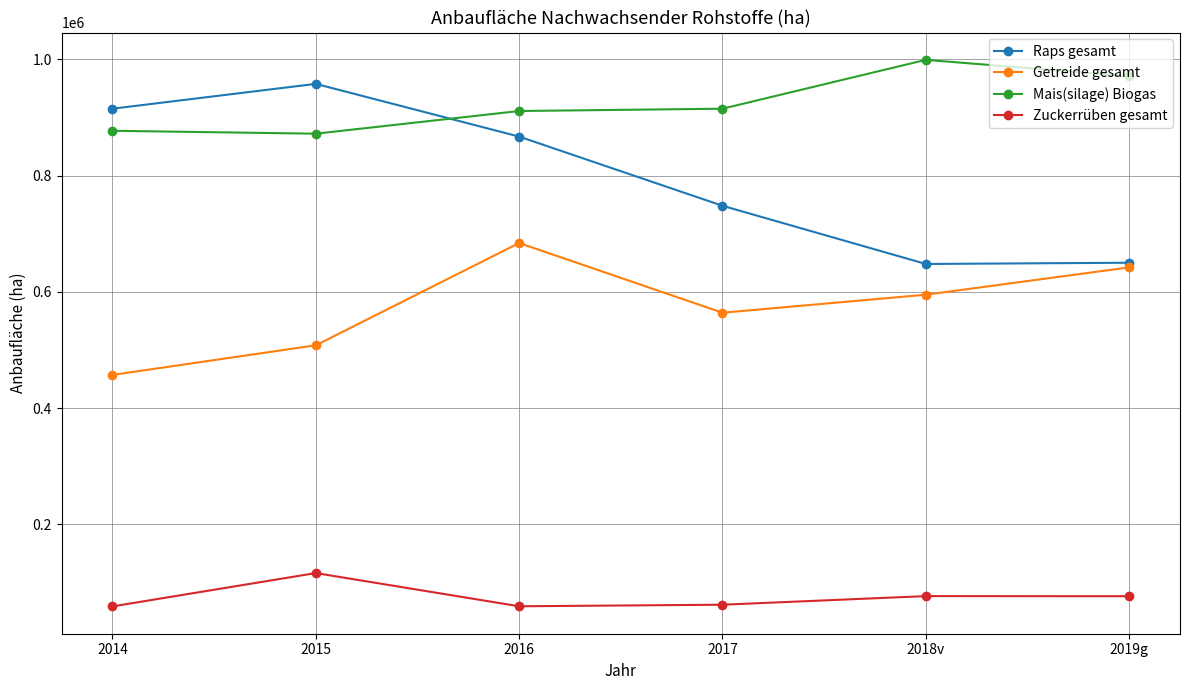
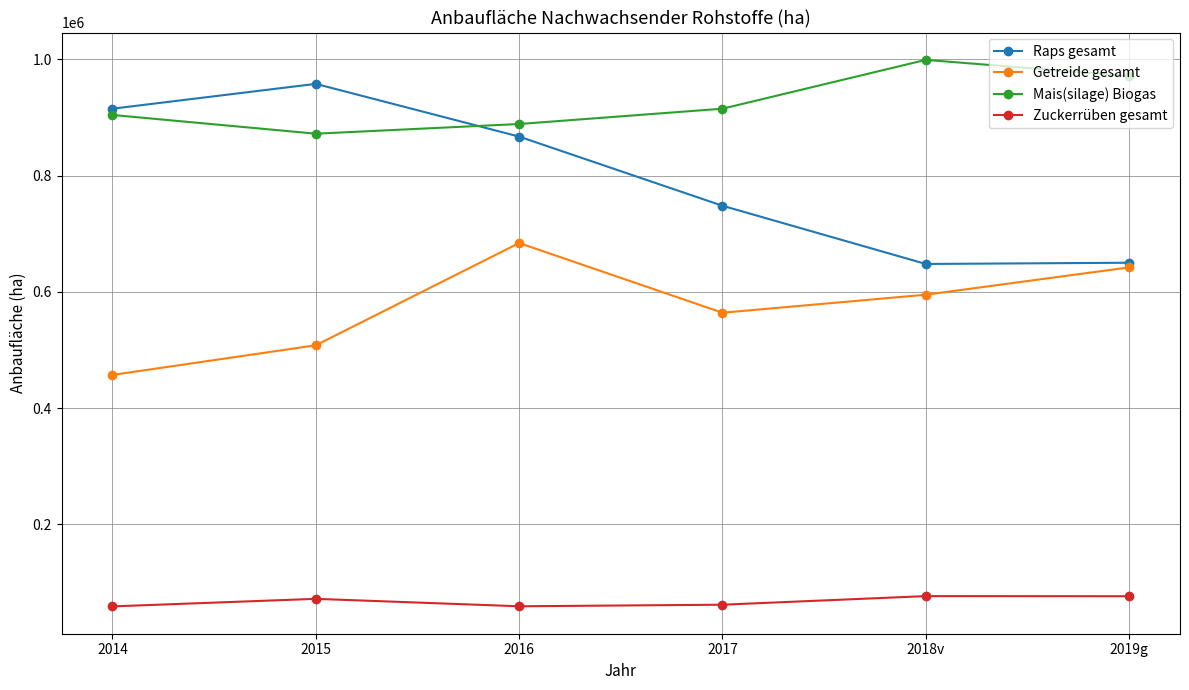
  {
    "Raps gesamt": {
      "2014": 920000,
      "2015": 960000,
      "2016": 870000,
      "2017": 750000,
      "2018v": 650000,
      "2019g": 650000
    },
    "Getreide gesamt": {
      "2014": 460000,
      "2015": 510000,
      "2016": 680000,
      "2017": 560000,
      "2018v": 600000,
      "2019g": 640000
    },
    "Mais(silage) Biogas": {
-     "2014": 880000,
+     "2014": 900000,
      "2015": 870000,
-     "2016": 910000,
+     "2016": 890000,
      "2017": 920000,
      "2018v": 1000000
    },
    "Zuckerrüben gesamt": {
      "2014": 60000,
-     "2015": 120000,
+     "2015": 70000,
      "2016": 60000,
      "2017": 60000,
      "2018v": 80000,
      "2019g": 80000
    }
  }
